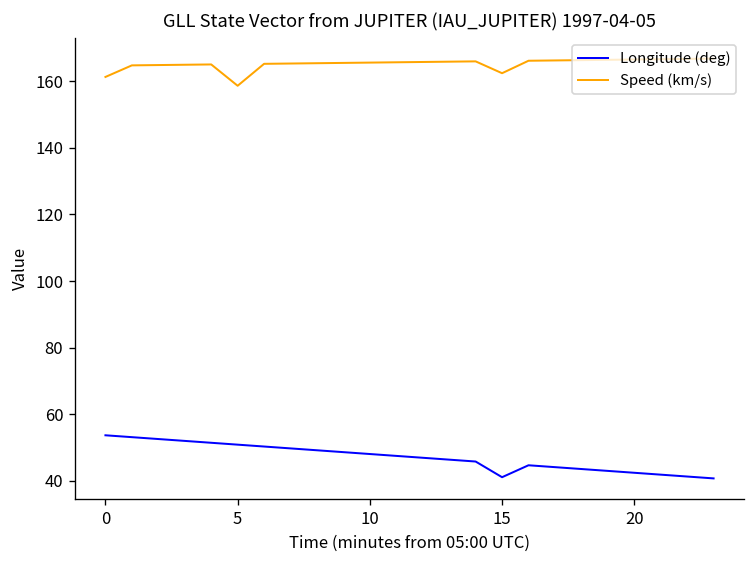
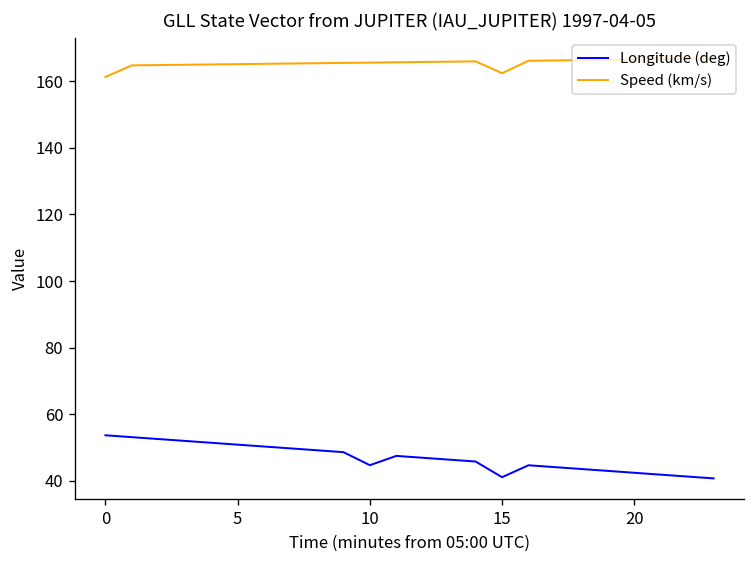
  {
    "Longitude (deg)": {
      "0": 54,
      "5": 51,
-     "10": 48,
+     "10": 45,
      "15": 41,
      "20": 42
    },
    "Speed (km/s)": {
      "0": 161,
-     "5": 159,
+     "5": 165,
      "10": 166,
      "15": 162
    }
  }
